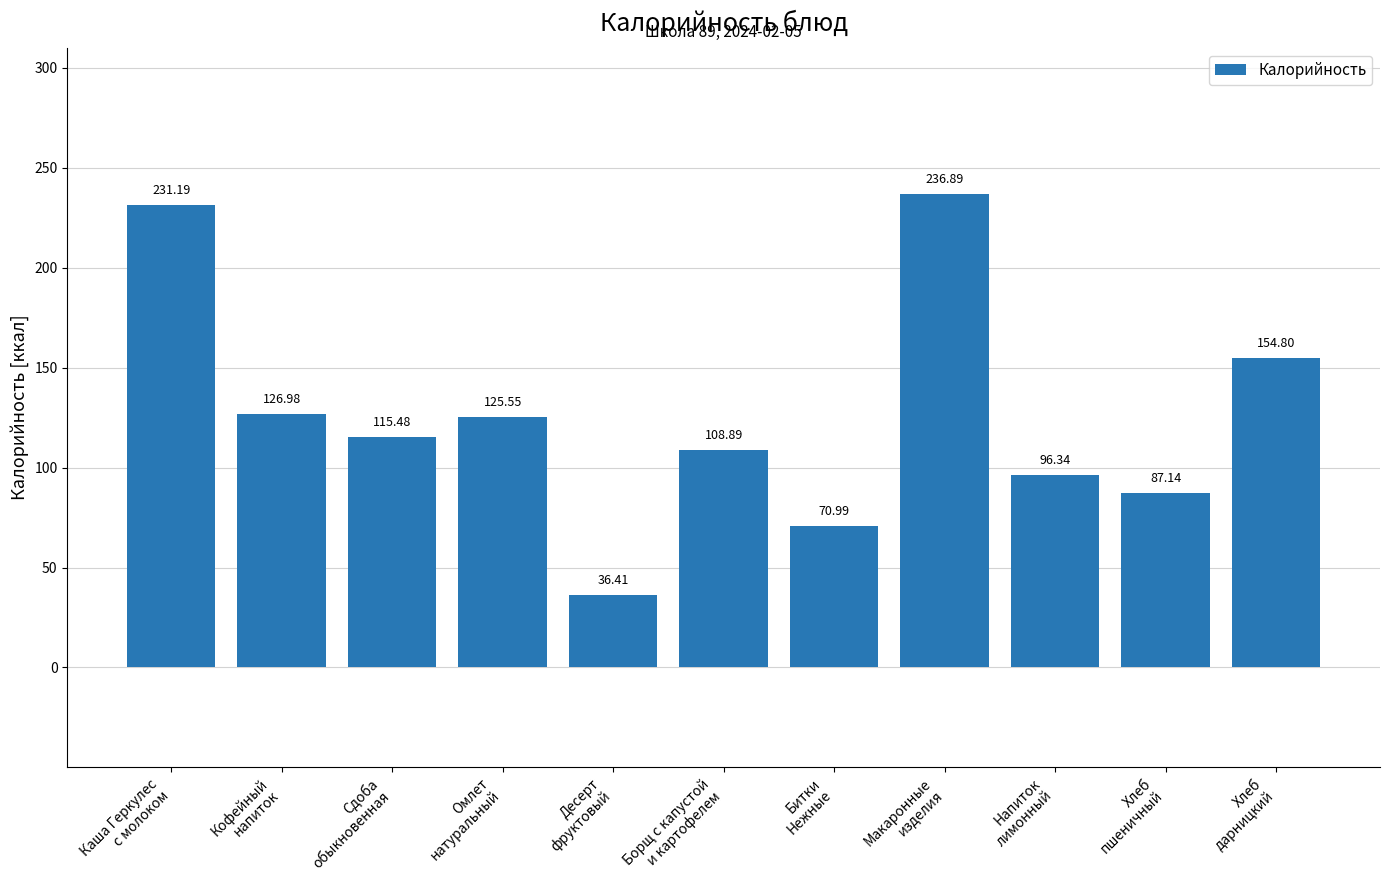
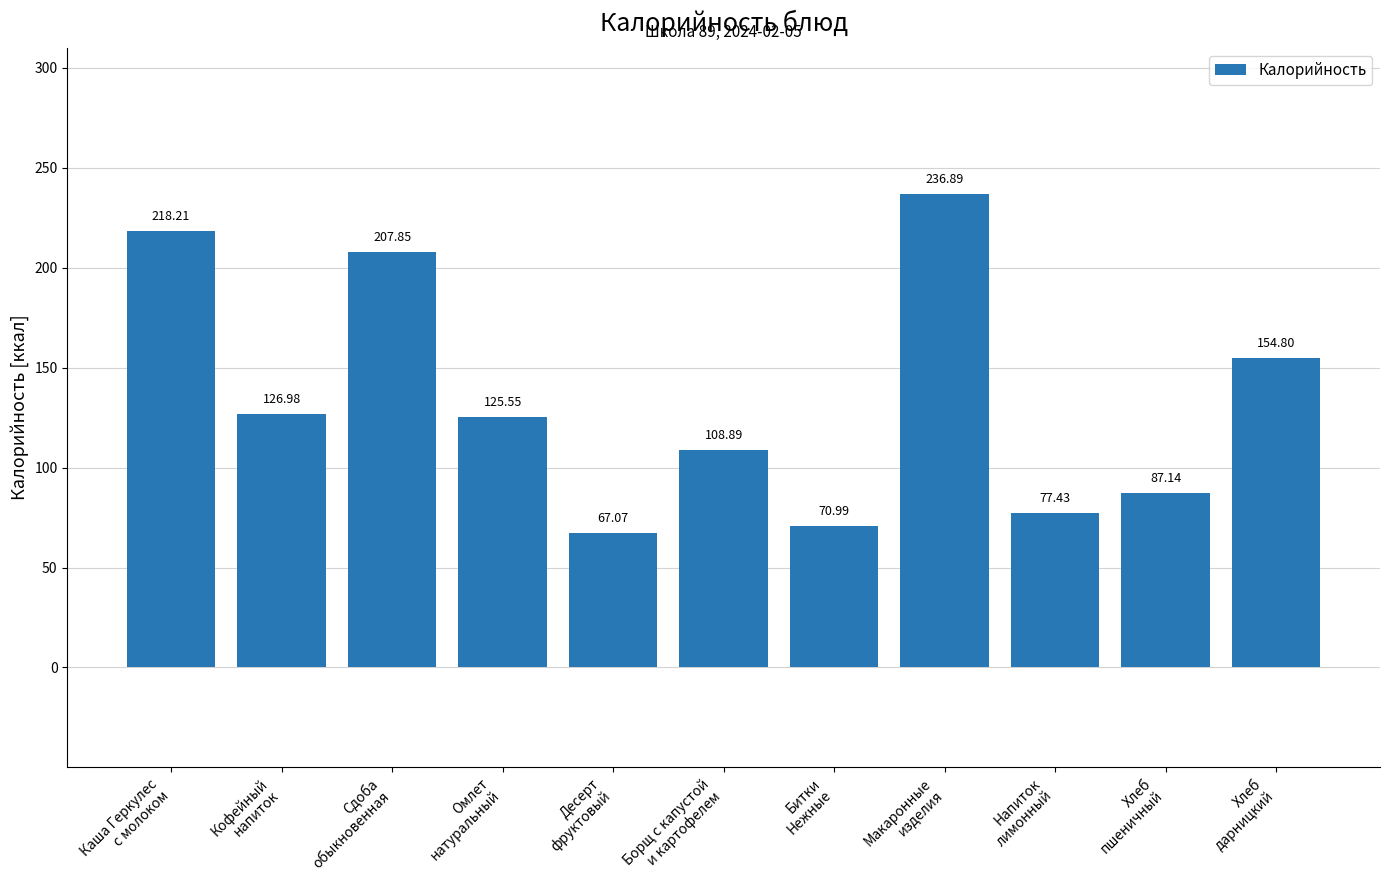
  {
-   "Каша Геркулес с молоком": 231.19,
+   "Каша Геркулес с молоком": 218.21,
    "Кофейный напиток": 126.98,
-   "Сдоба обыкновенная": 115.48,
+   "Сдоба обыкновенная": 207.85,
    "Омлет натуральный": 125.55,
-   "Десерт фруктовый": 36.41,
+   "Десерт фруктовый": 67.07,
    "Борщ с капустой и картофелем": 108.89,
    "Битки Нежные": 70.99,
    "Макаронные изделия": 236.89,
-   "Напиток лимонный": 96.34,
+   "Напиток лимонный": 77.43,
    "Хлеб пшеничный": 87.14,
    "Хлеб дарницкий": 154.80
  }
